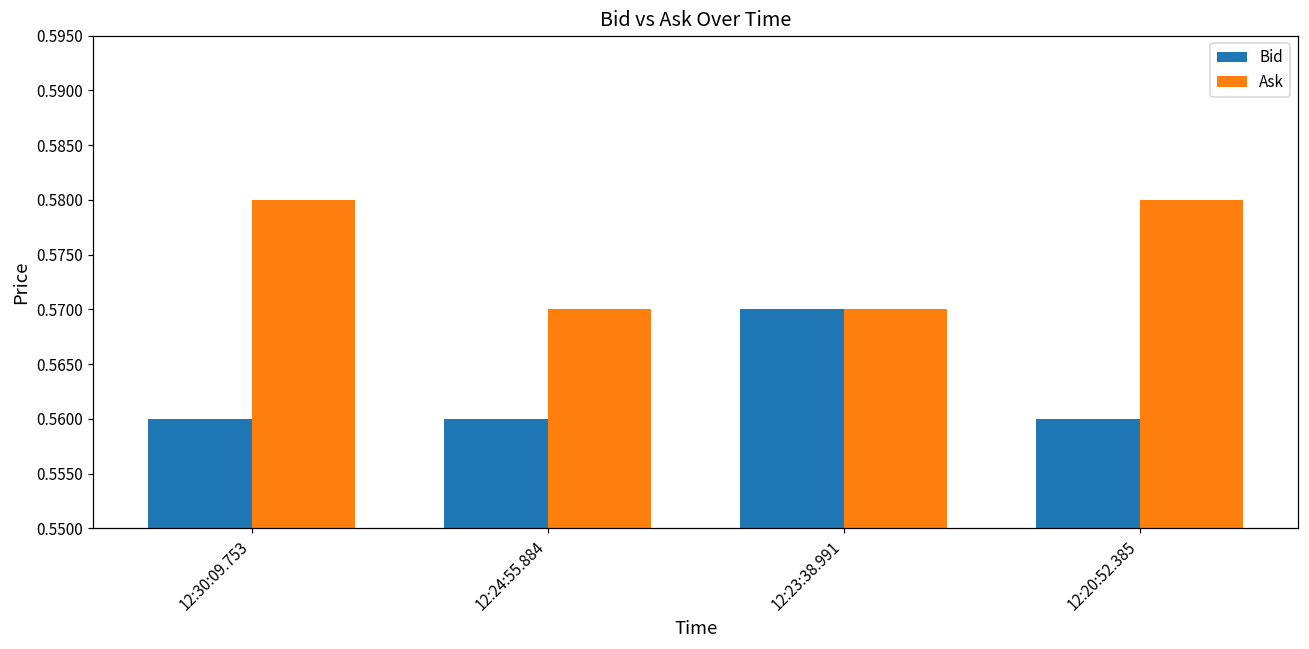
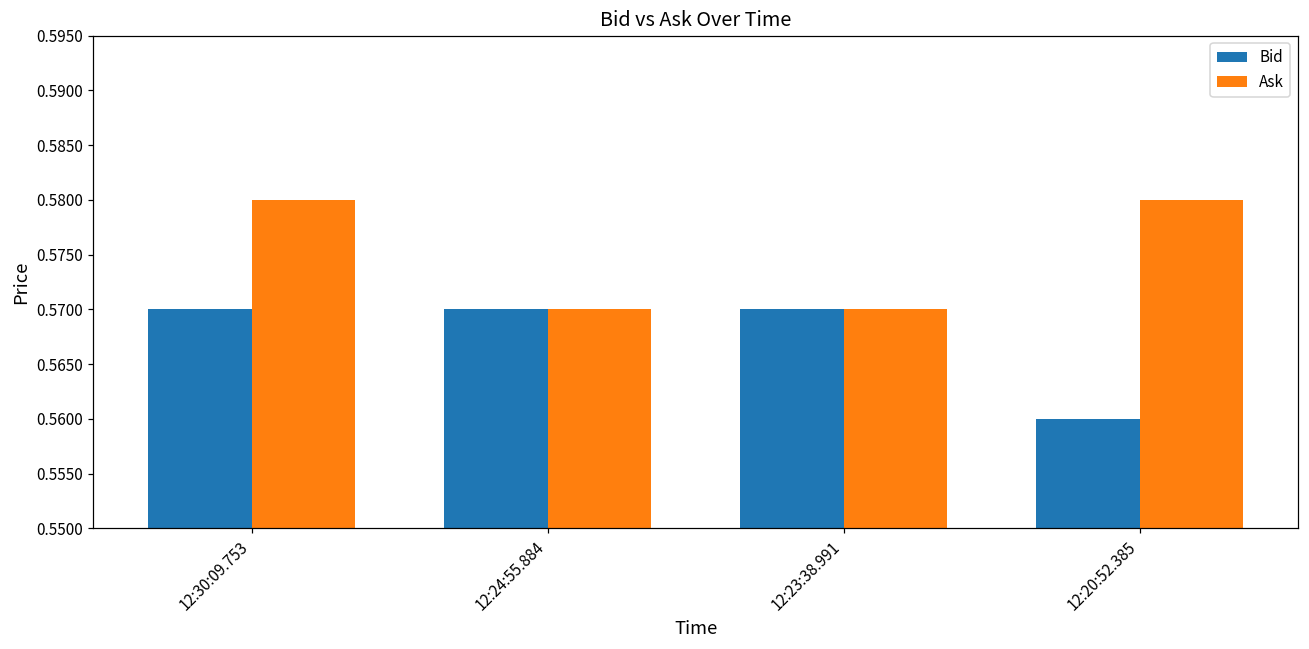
  {
    "Bid": {
-     "12:30:09.753": 0.56,
-     "12:24:55.884": 0.56,
+     "12:30:09.753": 0.57,
+     "12:24:55.884": 0.57,
      "12:23:38.991": 0.57,
      "12:20:52.385": 0.56
    },
    "Ask": {
      "12:30:09.753": 0.58,
      "12:24:55.884": 0.57,
      "12:23:38.991": 0.57,
      "12:20:52.385": 0.58
    }
  }
